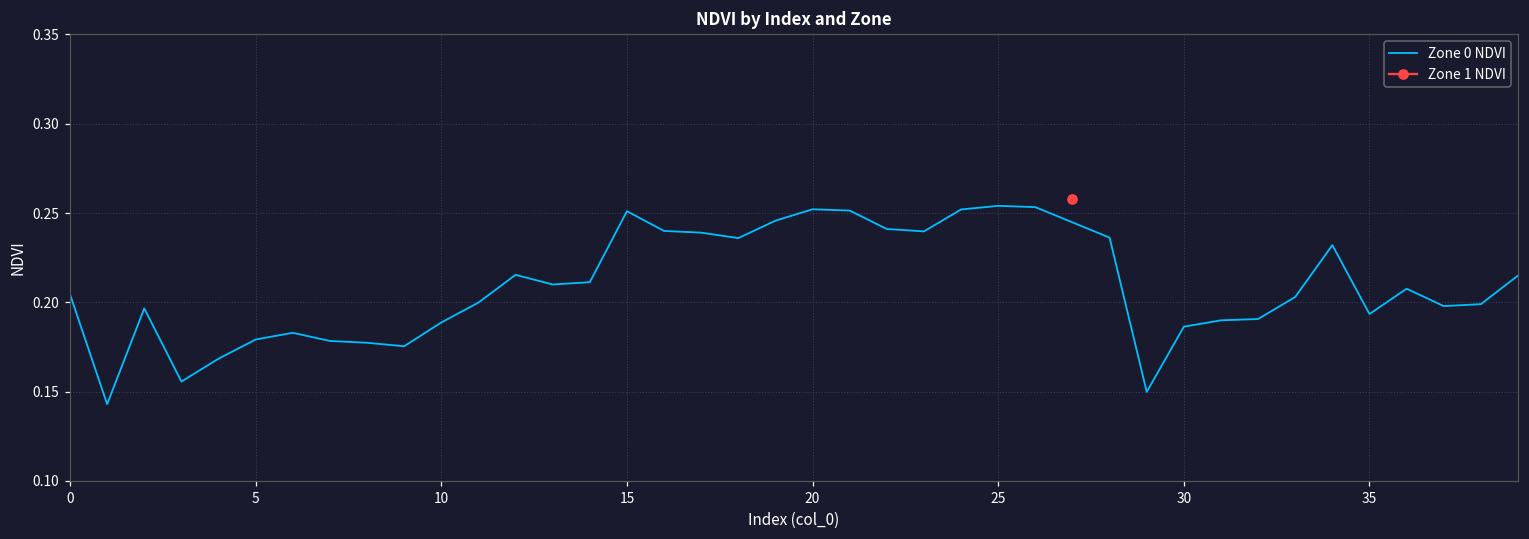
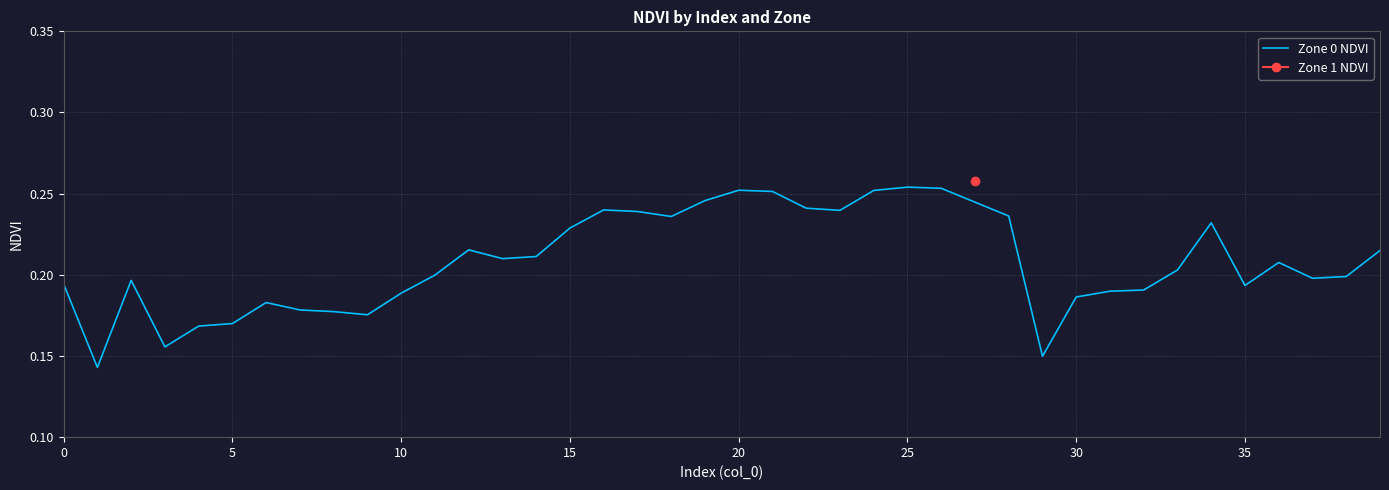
  {
    "Zone 0 NDVI": {
-     "0": 0.204,
-     "5": 0.179,
+     "0": 0.194,
+     "5": 0.170,
      "10": 0.189,
-     "15": 0.251,
+     "15": 0.229,
      "20": 0.252,
      "25": 0.254,
      "30": 0.186,
      "35": 0.193
    }
  }
